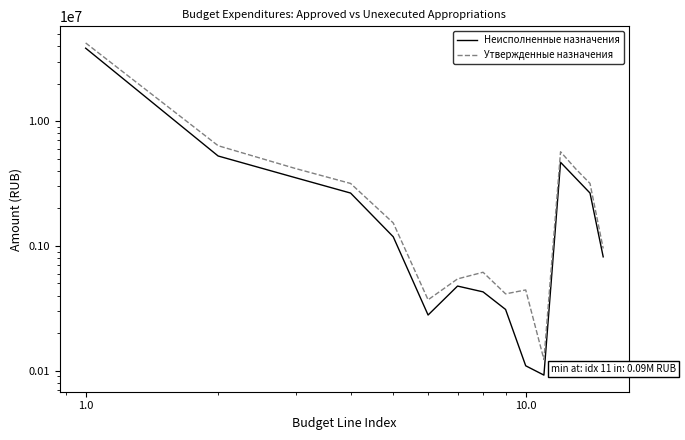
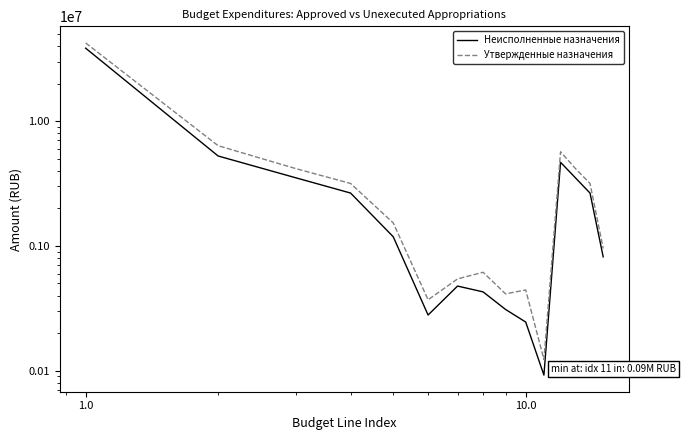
  {
    "Неисполненные назначения": {
      "1.0": 38000000,
-     "10.0": 110000
+     "10.0": 250000
    },
    "Утвержденные назначения": {
      "1.0": 42000000,
      "10.0": 440000
    }
  }
